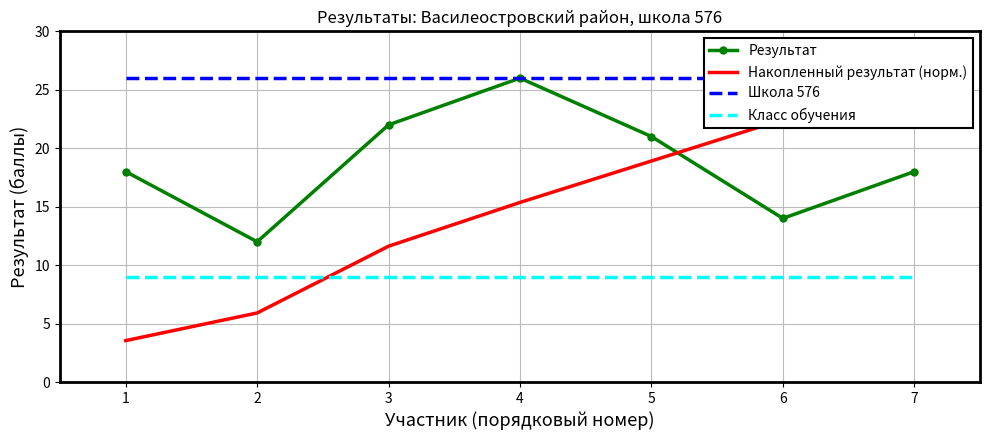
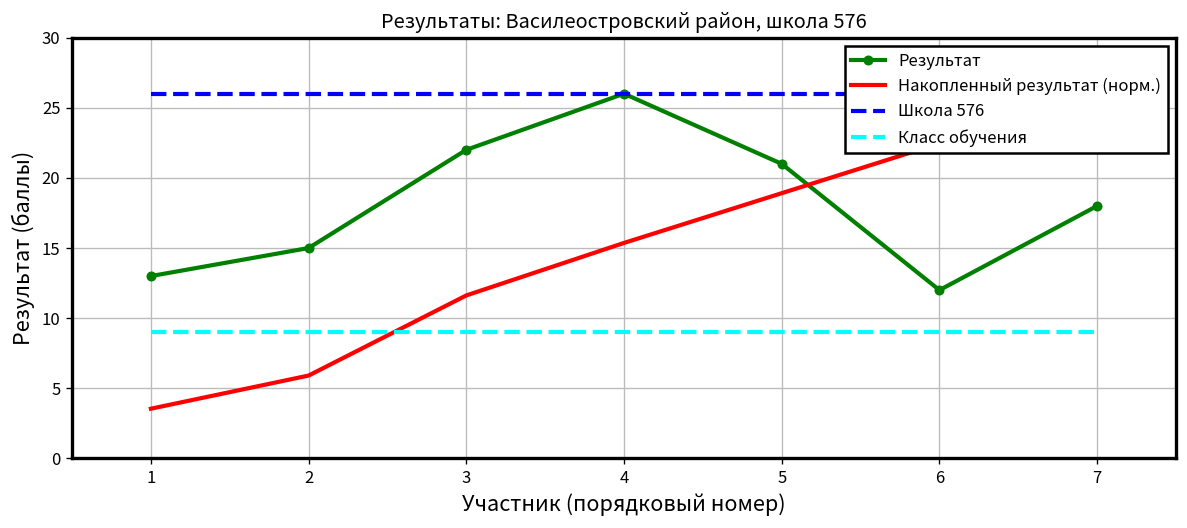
  {
    "Результат": {
-     "1": 18,
-     "2": 12,
+     "1": 13,
+     "2": 15,
      "3": 22,
      "5": 21,
-     "6": 14,
+     "6": 12,
      "7": 18
    },
    "Накопленный результат (норм.)": {
      "1": 3.5,
      "2": 6,
      "3": 11.6,
      "4": 15.4,
      "5": 19
    },
    "Школа 576": {
      "1": 26,
      "2": 26,
      "3": 26,
      "5": 26
    },
    "Класс обучения": {
      "1": 9,
      "2": 9,
      "3": 9,
      "4": 9,
      "5": 9,
      "6": 9,
      "7": 9
    }
  }
